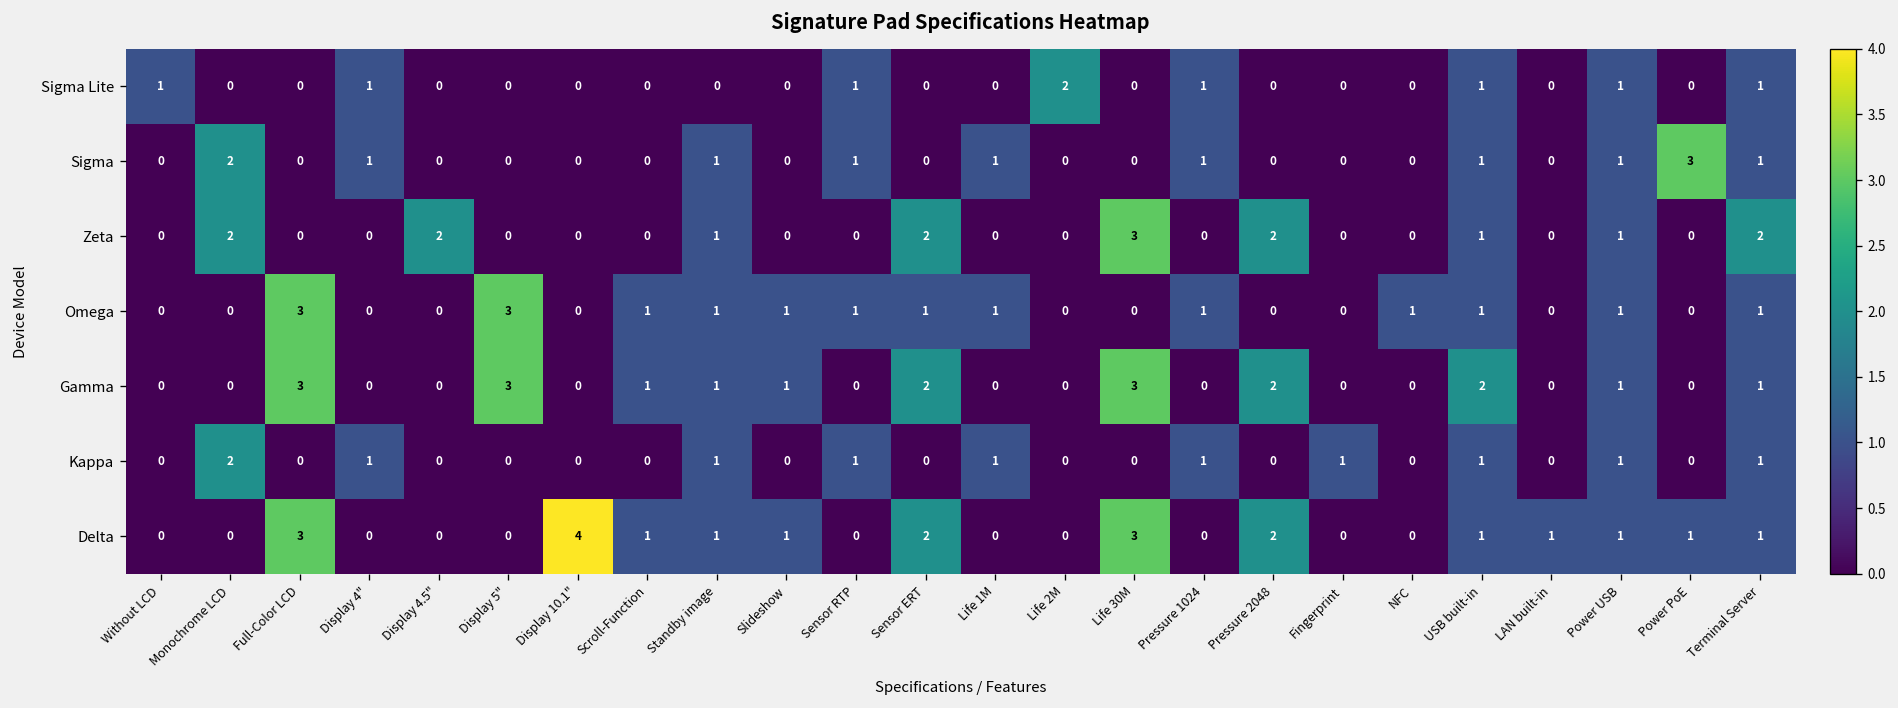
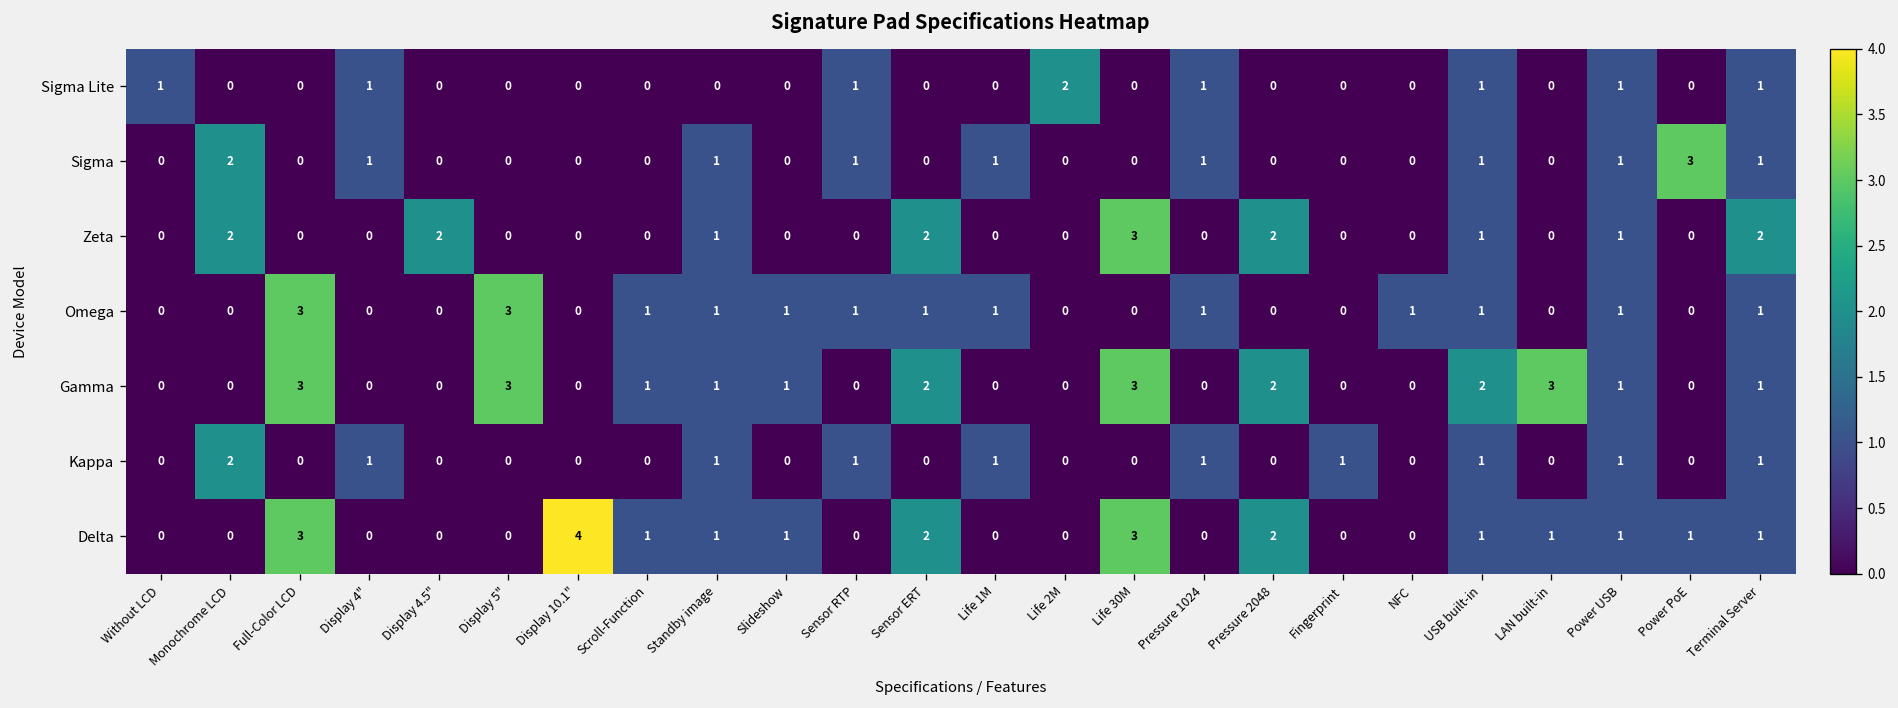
  {
    "Sigma Lite": {
      "Without LCD": 1,
      "Monochrome LCD": 0,
      "Full-Color LCD": 0,
      "Display 4\"": 1,
      "Display 4.5\"": 0,
      "Display 5\"": 0,
      "Display 10.1\"": 0,
      "Scroll-Function": 0,
      "Standby image": 0,
      "Slideshow": 0,
      "Sensor RTP": 1,
      "Sensor ERT": 0,
      "Life 1M": 0,
      "Life 2M": 2,
      "Life 30M": 0,
      "Pressure 1024": 1,
      "Pressure 2048": 0,
      "Fingerprint": 0,
      "NFC": 0,
      "USB built-in": 1,
      "LAN built-in": 0,
      "Power USB": 1,
      "Power PoE": 0,
      "Terminal Server": 1
    },
    "Sigma": {
      "Without LCD": 0,
      "Monochrome LCD": 2,
      "Full-Color LCD": 0,
      "Display 4\"": 1,
      "Display 4.5\"": 0,
      "Display 5\"": 0,
      "Display 10.1\"": 0,
      "Scroll-Function": 0,
      "Standby image": 1,
      "Slideshow": 0,
      "Sensor RTP": 1,
      "Sensor ERT": 0,
      "Life 1M": 1,
      "Life 2M": 0,
      "Life 30M": 0,
      "Pressure 1024": 1,
      "Pressure 2048": 0,
      "Fingerprint": 0,
      "NFC": 0,
      "USB built-in": 1,
      "LAN built-in": 0,
      "Power USB": 1,
      "Power PoE": 3,
      "Terminal Server": 1
    },
    "Zeta": {
      "Without LCD": 0,
      "Monochrome LCD": 2,
      "Full-Color LCD": 0,
      "Display 4\"": 0,
      "Display 4.5\"": 2,
      "Display 5\"": 0,
      "Display 10.1\"": 0,
      "Scroll-Function": 0,
      "Standby image": 1,
      "Slideshow": 0,
      "Sensor RTP": 0,
      "Sensor ERT": 2,
      "Life 1M": 0,
      "Life 2M": 0,
      "Life 30M": 3,
      "Pressure 1024": 0,
      "Pressure 2048": 2,
      "Fingerprint": 0,
      "NFC": 0,
      "USB built-in": 1,
      "LAN built-in": 0,
      "Power USB": 1,
      "Power PoE": 0,
      "Terminal Server": 2
    },
    "Omega": {
      "Without LCD": 0,
      "Monochrome LCD": 0,
      "Full-Color LCD": 3,
      "Display 4\"": 0,
      "Display 4.5\"": 0,
      "Display 5\"": 3,
      "Display 10.1\"": 0,
      "Scroll-Function": 1,
      "Standby image": 1,
      "Slideshow": 1,
      "Sensor RTP": 1,
      "Sensor ERT": 1,
      "Life 1M": 1,
      "Life 2M": 0,
      "Life 30M": 0,
      "Pressure 1024": 1,
      "Pressure 2048": 0,
      "Fingerprint": 0,
      "NFC": 1,
      "USB built-in": 1,
      "LAN built-in": 0,
      "Power USB": 1,
      "Power PoE": 0,
      "Terminal Server": 1
    },
    "Gamma": {
      "Without LCD": 0,
      "Monochrome LCD": 0,
      "Full-Color LCD": 3,
      "Display 4\"": 0,
      "Display 4.5\"": 0,
      "Display 5\"": 3,
      "Display 10.1\"": 0,
      "Scroll-Function": 1,
      "Standby image": 1,
      "Slideshow": 1,
      "Sensor RTP": 0,
      "Sensor ERT": 2,
      "Life 1M": 0,
      "Life 2M": 0,
      "Life 30M": 3,
      "Pressure 1024": 0,
      "Pressure 2048": 2,
      "Fingerprint": 0,
      "NFC": 0,
      "USB built-in": 2,
-     "LAN built-in": 0,
+     "LAN built-in": 3,
      "Power USB": 1,
      "Power PoE": 0,
      "Terminal Server": 1
    },
    "Kappa": {
      "Without LCD": 0,
      "Monochrome LCD": 2,
      "Full-Color LCD": 0,
      "Display 4\"": 1,
      "Display 4.5\"": 0,
      "Display 5\"": 0,
      "Display 10.1\"": 0,
      "Scroll-Function": 0,
      "Standby image": 1,
      "Slideshow": 0,
      "Sensor RTP": 1,
      "Sensor ERT": 0,
      "Life 1M": 1,
      "Life 2M": 0,
      "Life 30M": 0,
      "Pressure 1024": 1,
      "Pressure 2048": 0,
      "Fingerprint": 1,
      "NFC": 0,
      "USB built-in": 1,
      "LAN built-in": 0,
      "Power USB": 1,
      "Power PoE": 0,
      "Terminal Server": 1
    },
    "Delta": {
      "Without LCD": 0,
      "Monochrome LCD": 0,
      "Full-Color LCD": 3,
      "Display 4\"": 0,
      "Display 4.5\"": 0,
      "Display 5\"": 0,
      "Display 10.1\"": 4,
      "Scroll-Function": 1,
      "Standby image": 1,
      "Slideshow": 1,
      "Sensor RTP": 0,
      "Sensor ERT": 2,
      "Life 1M": 0,
      "Life 2M": 0,
      "Life 30M": 3,
      "Pressure 1024": 0,
      "Pressure 2048": 2,
      "Fingerprint": 0,
      "NFC": 0,
      "USB built-in": 1,
      "LAN built-in": 1,
      "Power USB": 1,
      "Power PoE": 1,
      "Terminal Server": 1
    }
  }
